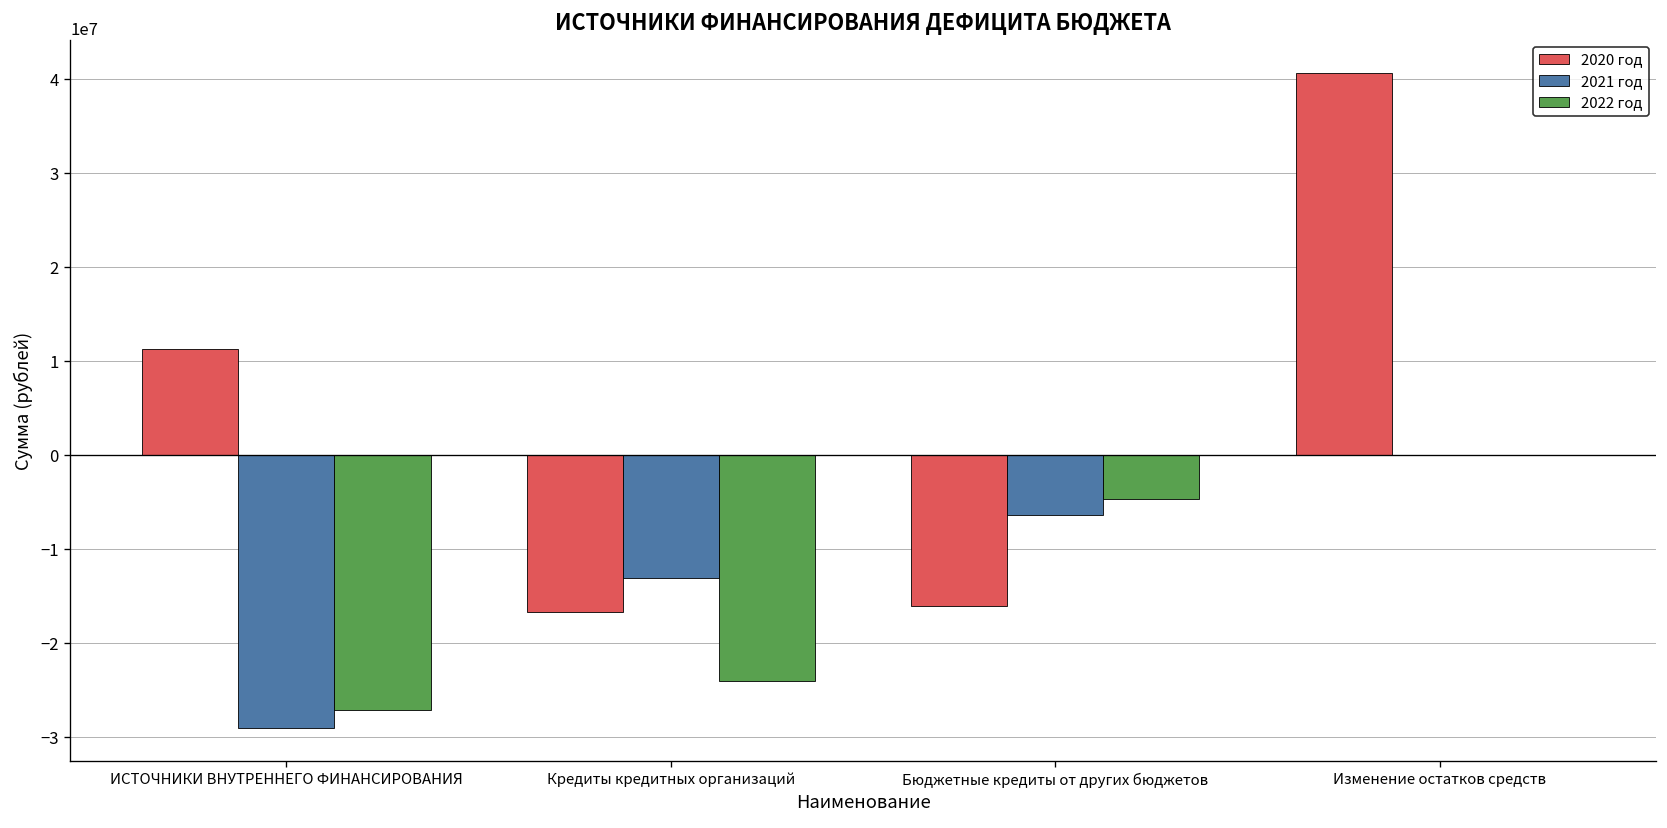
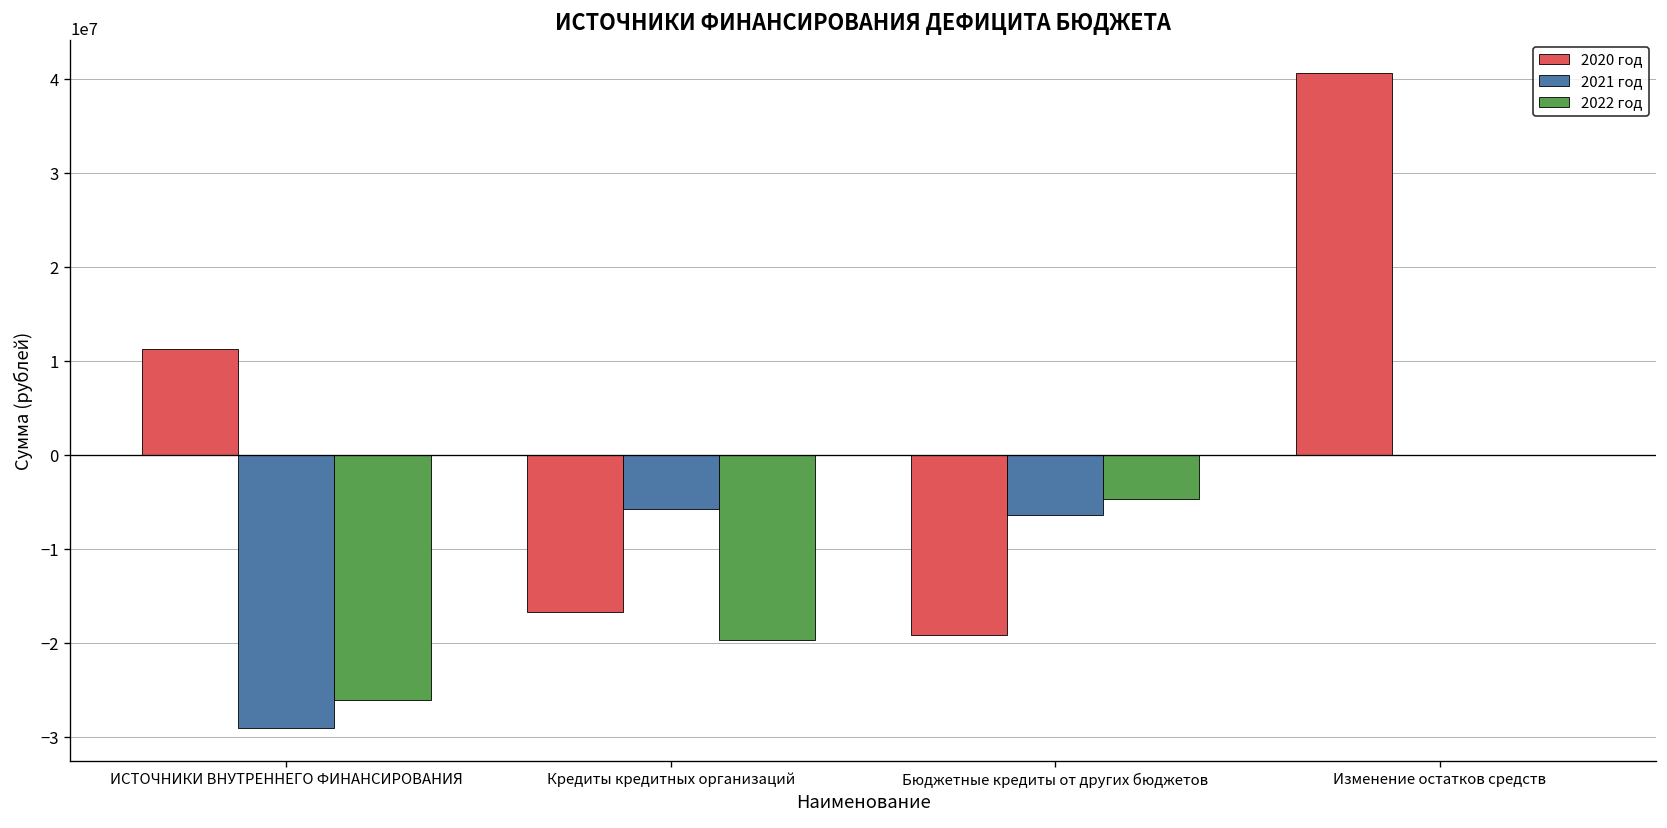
  {
    "2020 год": {
      "ИСТОЧНИКИ ВНУТРЕННЕГО ФИНАНСИРОВАНИЯ": 11000000,
      "Кредиты кредитных организаций": -17000000,
-     "Бюджетные кредиты от других бюджетов": -16000000,
+     "Бюджетные кредиты от других бюджетов": -19000000,
      "Изменение остатков средств": 41000000
    },
    "2021 год": {
      "ИСТОЧНИКИ ВНУТРЕННЕГО ФИНАНСИРОВАНИЯ": -29000000,
-     "Кредиты кредитных организаций": -13000000,
+     "Кредиты кредитных организаций": -6000000,
      "Бюджетные кредиты от других бюджетов": -6000000,
      "Изменение остатков средств": 0
    },
    "2022 год": {
-     "ИСТОЧНИКИ ВНУТРЕННЕГО ФИНАНСИРОВАНИЯ": -27000000,
-     "Кредиты кредитных организаций": -24000000,
+     "ИСТОЧНИКИ ВНУТРЕННЕГО ФИНАНСИРОВАНИЯ": -26000000,
+     "Кредиты кредитных организаций": -20000000,
      "Бюджетные кредиты от других бюджетов": -5000000,
      "Изменение остатков средств": 0
    }
  }
